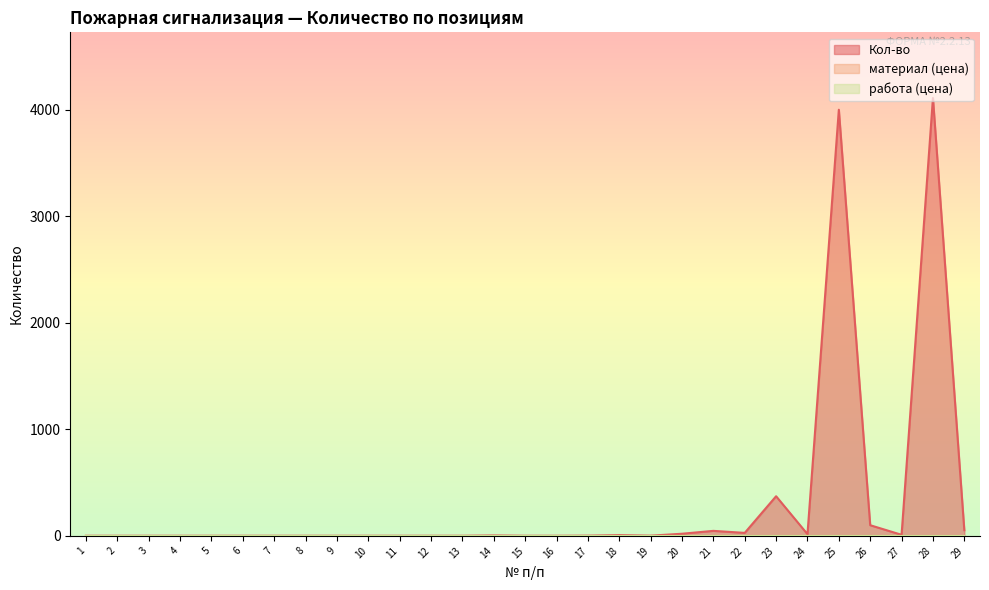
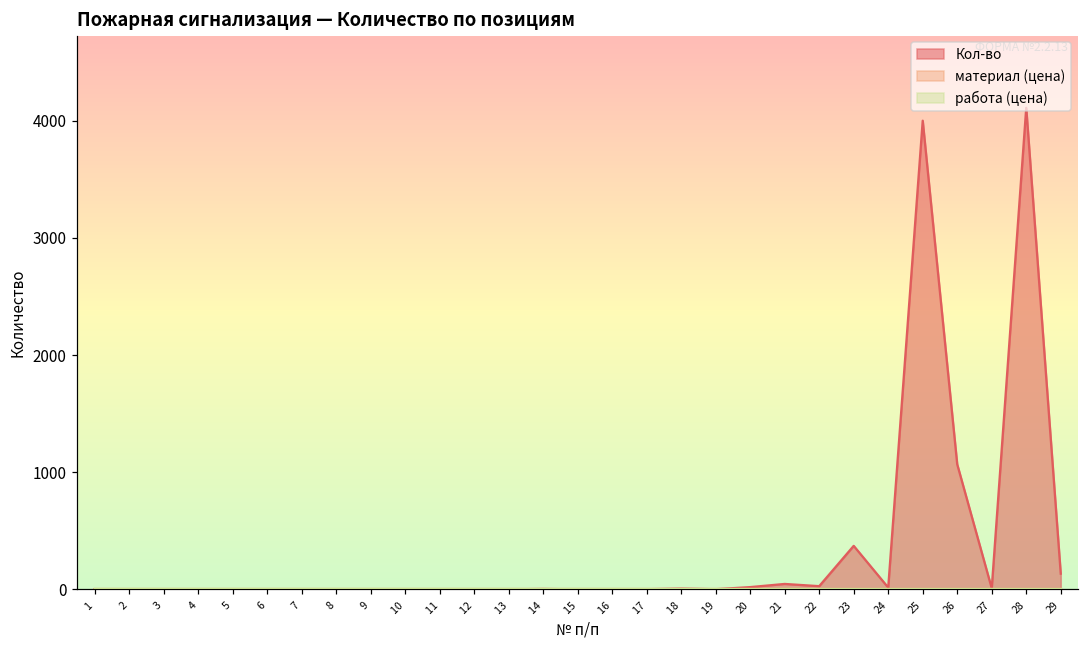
  {
    "Кол-во": {
      "21": 50,
      "22": 30,
      "23": 370,
      "25": 4000,
-     "26": 100,
-     "29": 50
+     "26": 1070,
+     "29": 140
    },
    "работа (цена)": {
      "21": 0,
      "22": 0,
      "23": 0,
      "25": 0,
      "26": 0,
      "28": 0,
      "29": 0
    }
  }
